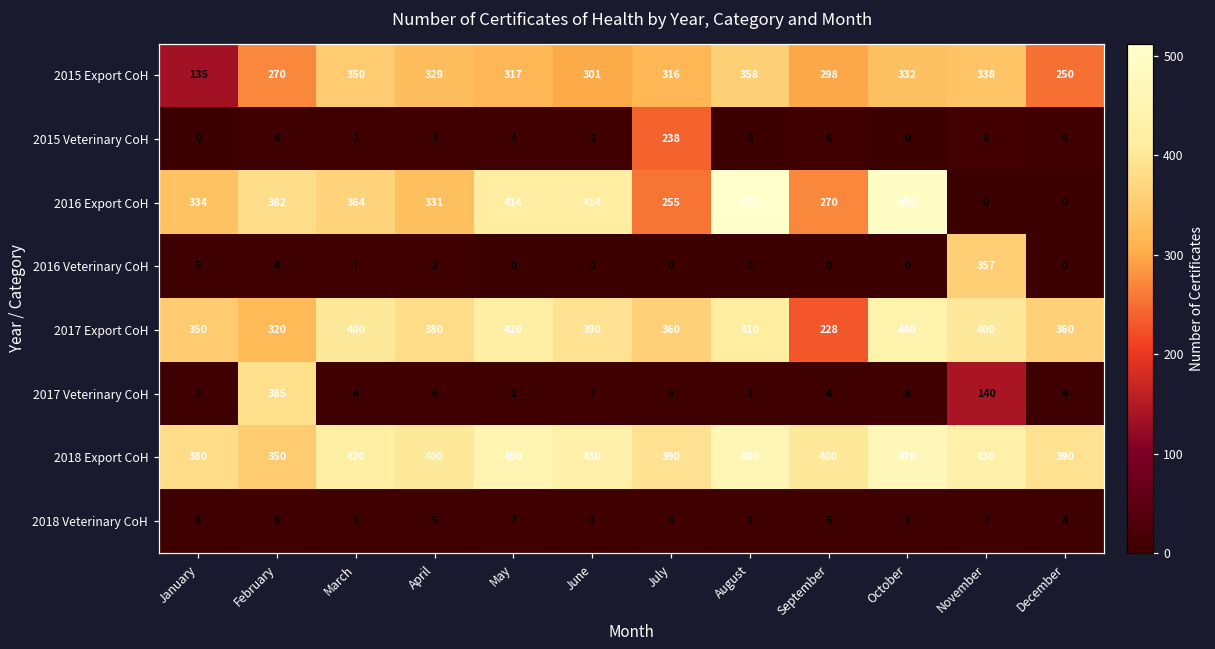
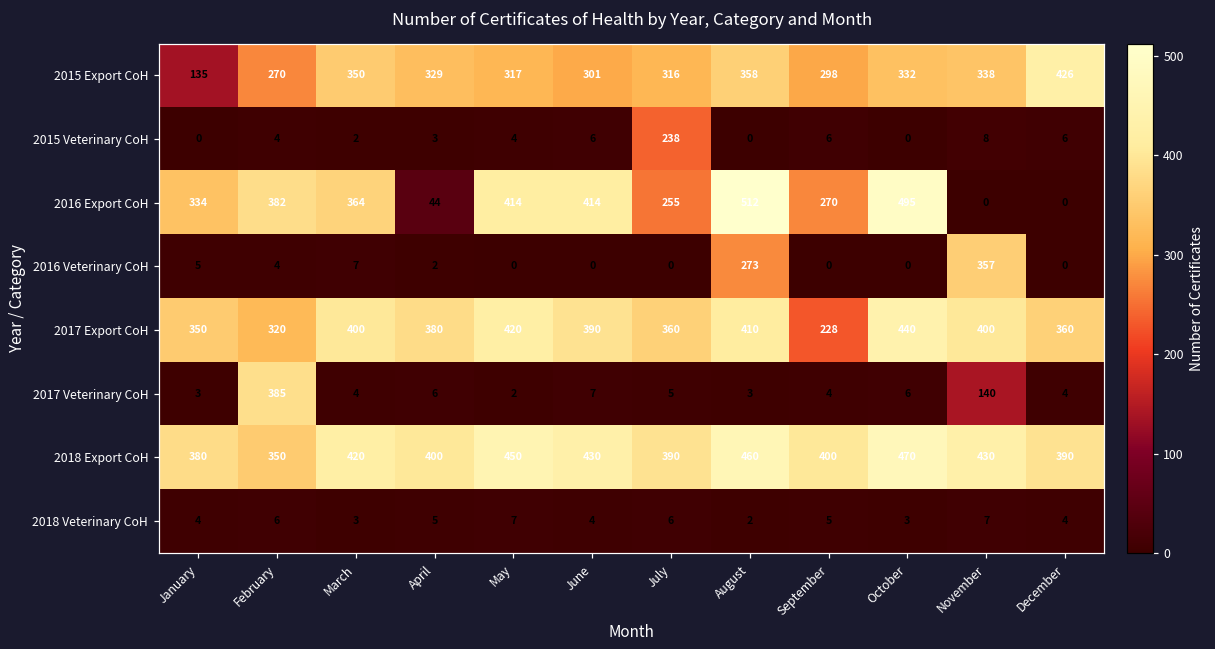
  {
    "2015 Export CoH": {
      "January": 135,
      "February": 270,
      "March": 350,
      "April": 329,
      "May": 317,
      "June": 301,
      "July": 316,
      "August": 358,
      "September": 298,
      "October": 332,
      "November": 338,
-     "December": 250
+     "December": 426
    },
    "2015 Veterinary CoH": {
      "January": 0,
      "February": 4,
      "March": 2,
      "April": 3,
      "May": 4,
      "June": 6,
      "July": 238,
      "August": 0,
      "September": 6,
      "October": 0,
      "November": 8,
      "December": 6
    },
    "2016 Export CoH": {
      "January": 334,
      "February": 382,
      "March": 364,
-     "April": 331,
+     "April": 44,
      "May": 414,
      "June": 414,
      "July": 255,
      "August": 512,
      "September": 270,
      "October": 495,
      "November": 0,
      "December": 0
    },
    "2016 Veterinary CoH": {
      "January": 5,
      "February": 4,
      "March": 7,
      "April": 2,
      "May": 0,
      "June": 0,
      "July": 0,
-     "August": 0,
+     "August": 273,
      "September": 0,
      "October": 0,
      "November": 357,
      "December": 0
    },
    "2017 Export CoH": {
      "January": 350,
      "February": 320,
      "March": 400,
      "April": 380,
      "May": 420,
      "June": 390,
      "July": 360,
      "August": 410,
      "September": 228,
      "October": 440,
      "November": 400,
      "December": 360
    },
    "2017 Veterinary CoH": {
      "January": 3,
      "February": 385,
      "March": 4,
      "April": 6,
      "May": 2,
      "June": 7,
      "July": 5,
      "August": 3,
      "September": 4,
      "October": 6,
      "November": 140,
      "December": 4
    },
    "2018 Export CoH": {
      "January": 380,
      "February": 350,
      "March": 420,
      "April": 400,
      "May": 450,
      "June": 430,
      "July": 390,
      "August": 460,
      "September": 400,
      "October": 470,
      "November": 430,
      "December": 390
    },
    "2018 Veterinary CoH": {
      "January": 4,
      "February": 6,
      "March": 3,
      "April": 5,
      "May": 7,
      "June": 4,
      "July": 6,
      "August": 2,
      "September": 5,
      "October": 3,
      "November": 7,
      "December": 4
    }
  }
